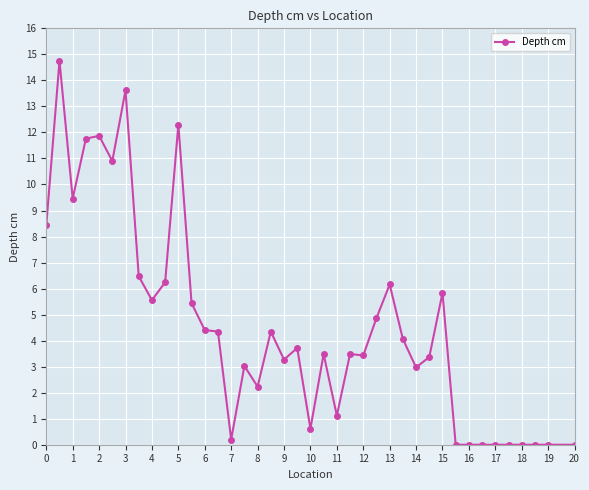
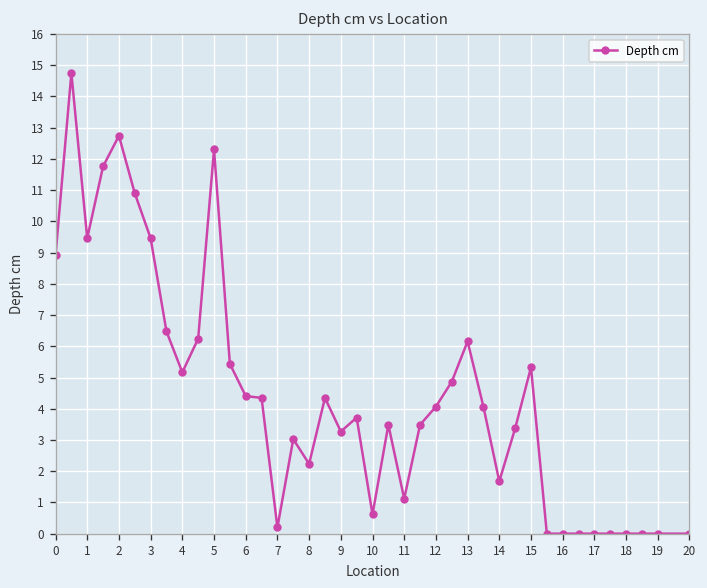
  {
-   "0": 8.4,
+   "0": 8.9,
    "1": 9.5,
-   "2": 11.9,
-   "3": 13.6,
-   "4": 5.6,
+   "2": 12.7,
+   "3": 9.5,
+   "4": 5.2,
    "5": 12.3,
    "6": 4.4,
    "7": 0.2,
    "8": 2.2,
    "9": 3.3,
    "10": 0.6,
    "11": 1.1,
-   "12": 3.4,
+   "12": 4.1,
    "13": 6.2,
-   "14": 3.0,
-   "15": 5.8,
+   "14": 1.7,
+   "15": 5.3,
    "16": 0.0,
    "17": 0.0,
    "18": 0.0,
    "19": 0.0,
    "20": 0.0
  }
